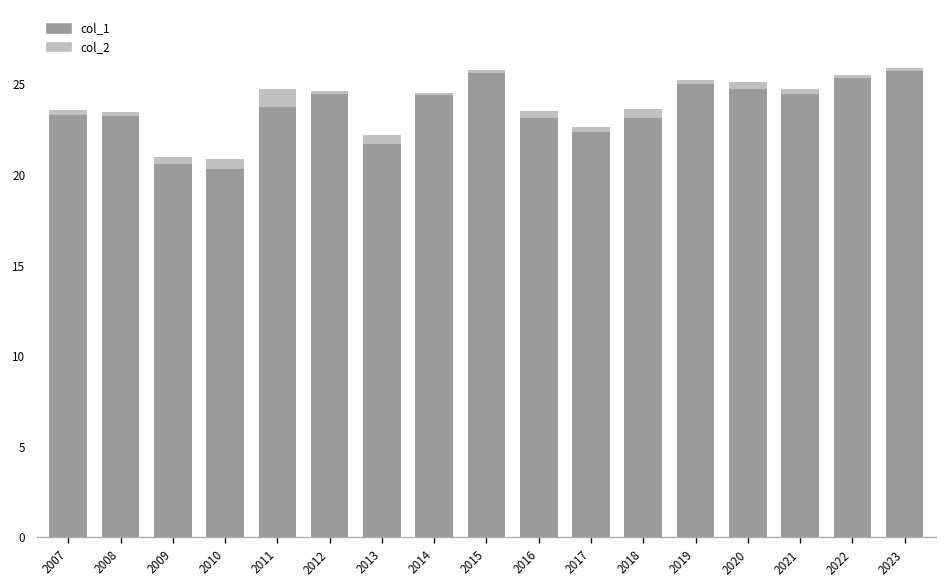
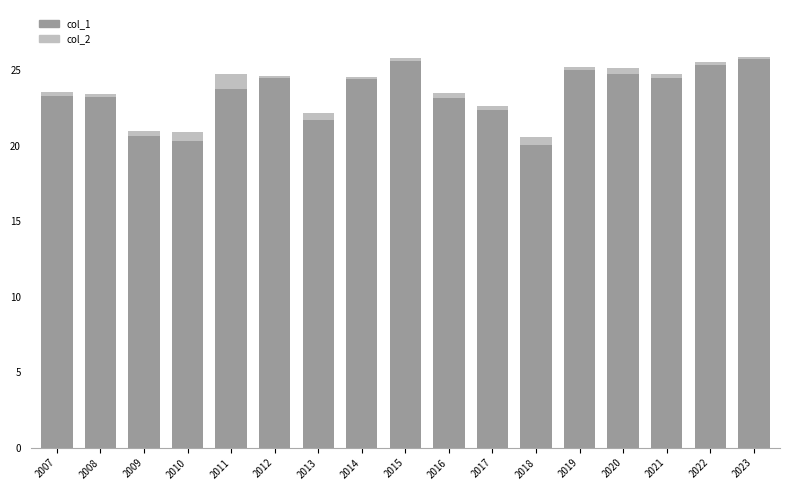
  {
    "col_1": {
      "2007": 23.3,
      "2008": 23.3,
      "2009": 20.6,
      "2010": 20.3,
      "2011": 23.8,
      "2012": 24.5,
      "2013": 21.7,
      "2014": 24.4,
      "2015": 25.6,
      "2016": 23.2,
      "2017": 22.4,
-     "2018": 23.2,
+     "2018": 20.1,
      "2019": 25.0,
      "2020": 24.8,
      "2021": 24.5,
      "2022": 25.3,
      "2023": 25.7
    },
    "col_2": {
      "2007": 0.3,
      "2008": 0.2,
      "2009": 0.4,
      "2010": 0.6,
      "2011": 1.0,
      "2013": 0.5,
      "2015": 0.2,
      "2016": 0.3,
      "2017": 0.3,
      "2018": 0.5,
      "2019": 0.2,
      "2020": 0.4,
      "2021": 0.2,
      "2022": 0.2
    }
  }
